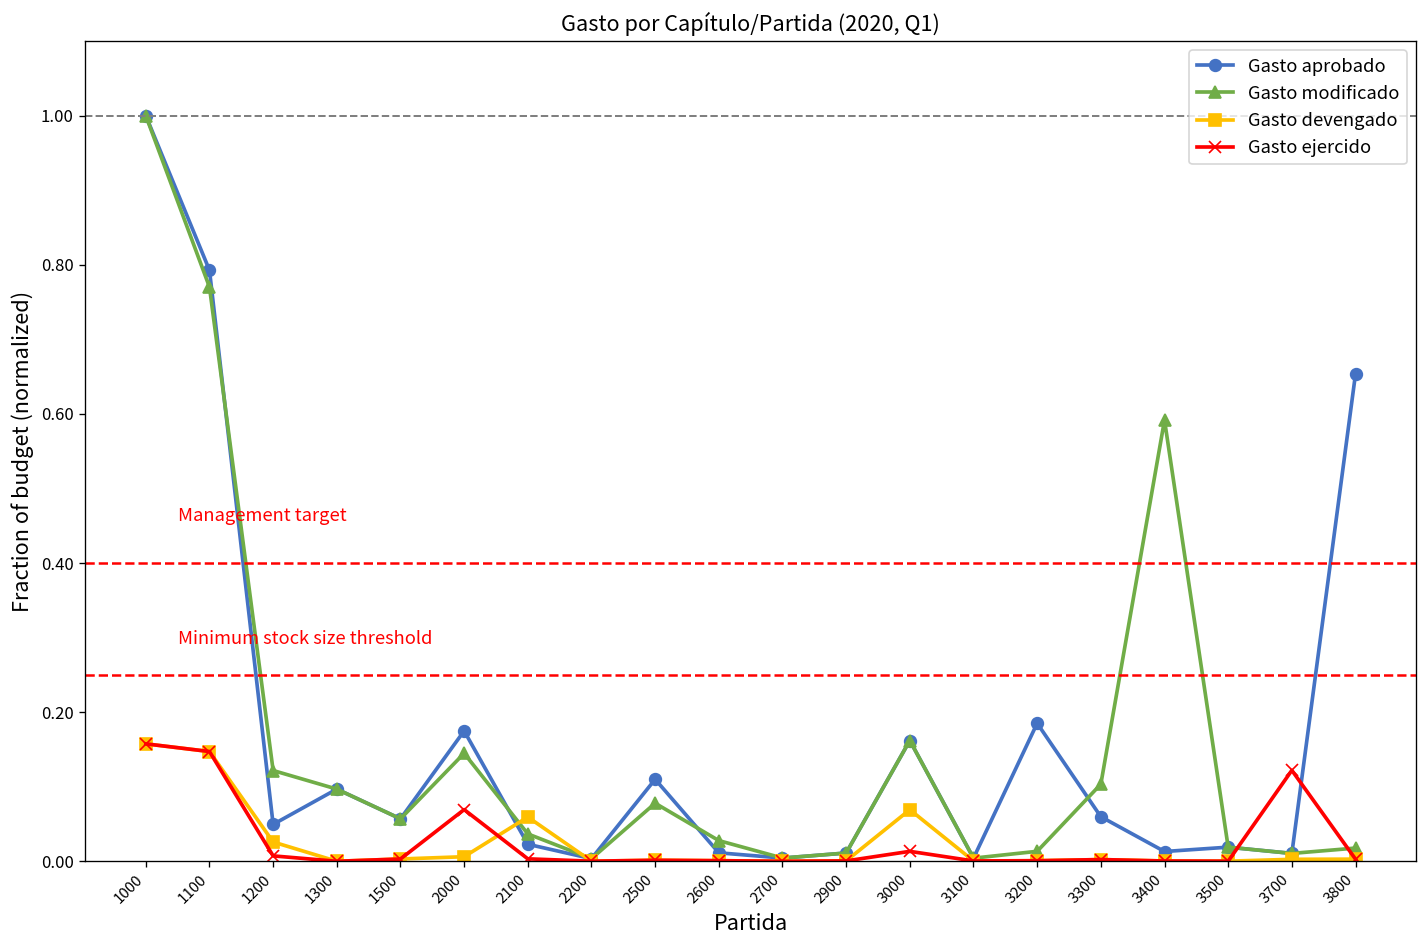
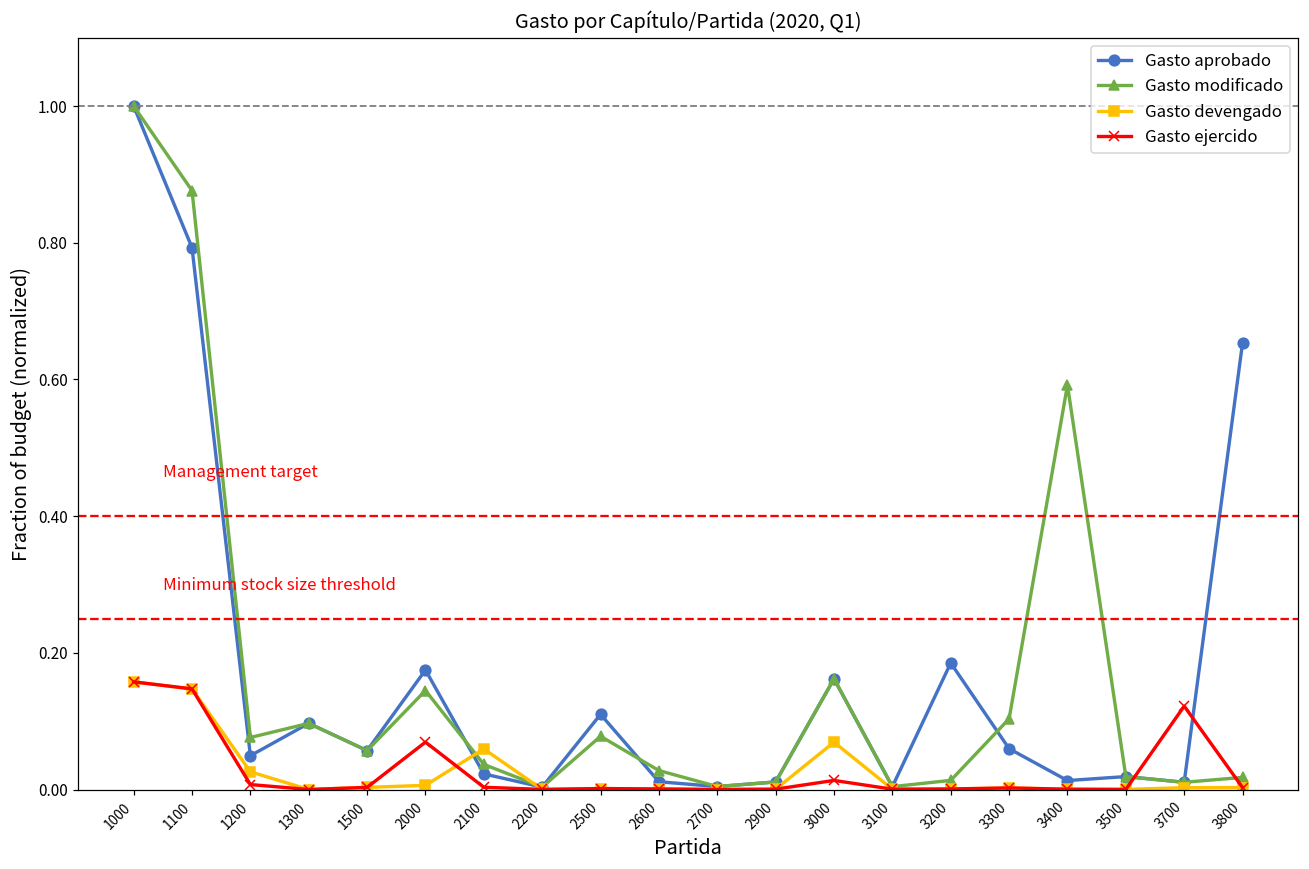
  {
    "Gasto aprobado": {
      "1100": 0.79,
      "1200": 0.05,
      "2000": 0.17,
      "2100": 0.02,
      "2500": 0.11,
      "2600": 0.01,
      "3200": 0.19,
      "3300": 0.06,
      "3400": 0.01,
      "3800": 0.65
    },
    "Gasto modificado": {
-     "1100": 0.77,
-     "1200": 0.12,
+     "1100": 0.88,
+     "1200": 0.08,
      "2000": 0.14,
      "2100": 0.04,
      "2500": 0.08,
      "2600": 0.03,
      "3200": 0.01,
      "3300": 0.10,
      "3400": 0.59,
      "3800": 0.02
    },
    "Gasto devengado": {
      "1200": 0.03,
      "2000": 0.01,
      "2100": 0.06,
      "3000": 0.07,
      "3700": 0.00
    },
    "Gasto ejercido": {
      "1200": 0.01,
      "2000": 0.07,
      "2100": 0.00,
      "3000": 0.01,
      "3700": 0.12
    }
  }
